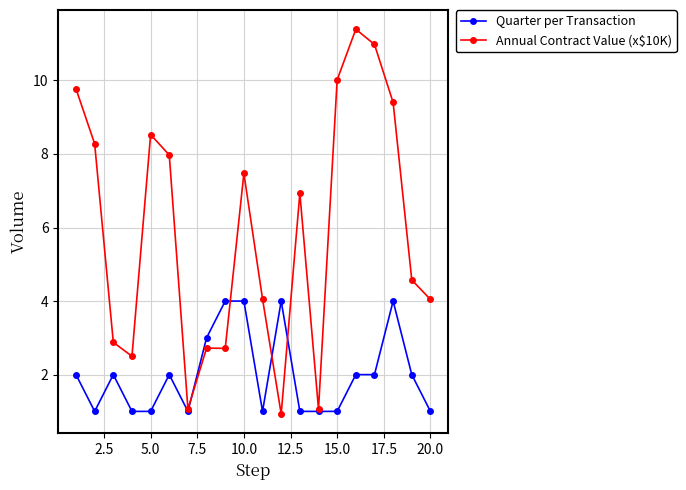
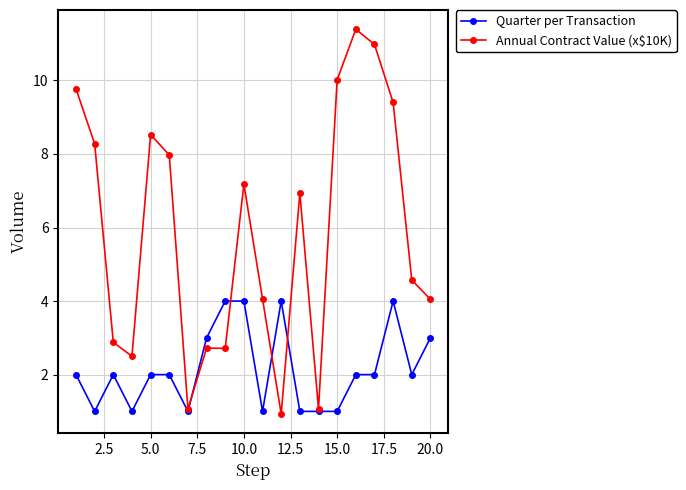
  {
    "Quarter per Transaction": {
-     "5.0": 1,
+     "5.0": 2,
      "10.0": 4,
      "15.0": 1,
-     "20.0": 1
+     "20.0": 3
    },
    "Annual Contract Value (x$10K)": {
      "5.0": 8.5,
-     "10.0": 7.5,
+     "10.0": 7.2,
      "15.0": 10.0,
      "20.0": 4.0
    }
  }
